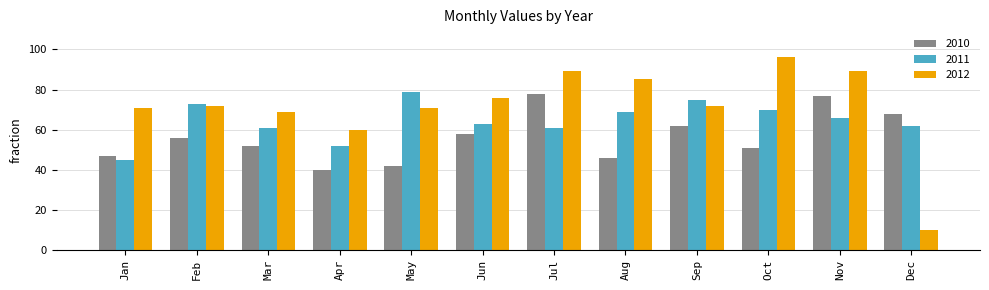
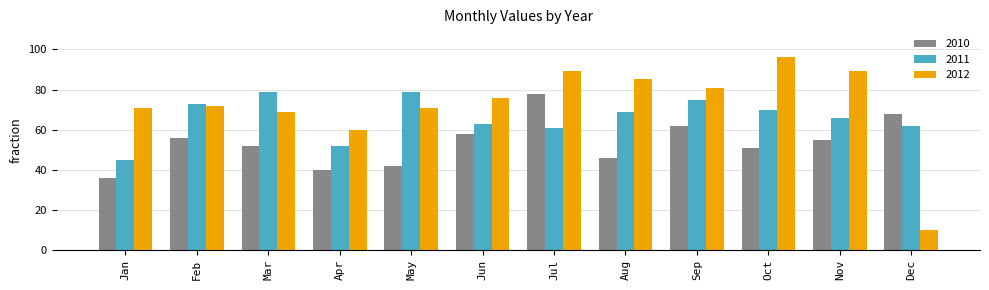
  {
    "2010": {
-     "Jan": 47,
+     "Jan": 36,
      "Feb": 56,
      "Mar": 52,
      "Apr": 40,
      "May": 42,
      "Jun": 58,
      "Jul": 78,
      "Aug": 46,
      "Sep": 62,
      "Oct": 51,
-     "Nov": 77,
+     "Nov": 55,
      "Dec": 68
    },
    "2011": {
      "Jan": 45,
      "Feb": 73,
-     "Mar": 61,
+     "Mar": 79,
      "Apr": 52,
      "May": 79,
      "Jun": 63,
      "Jul": 61,
      "Aug": 69,
      "Sep": 75,
      "Oct": 70,
      "Nov": 66,
      "Dec": 62
    },
    "2012": {
      "Jan": 71,
      "Feb": 72,
      "Mar": 69,
      "Apr": 60,
      "May": 71,
      "Jun": 76,
      "Jul": 89,
      "Aug": 85,
-     "Sep": 72,
+     "Sep": 81,
      "Oct": 96,
      "Nov": 89,
      "Dec": 10
    }
  }
